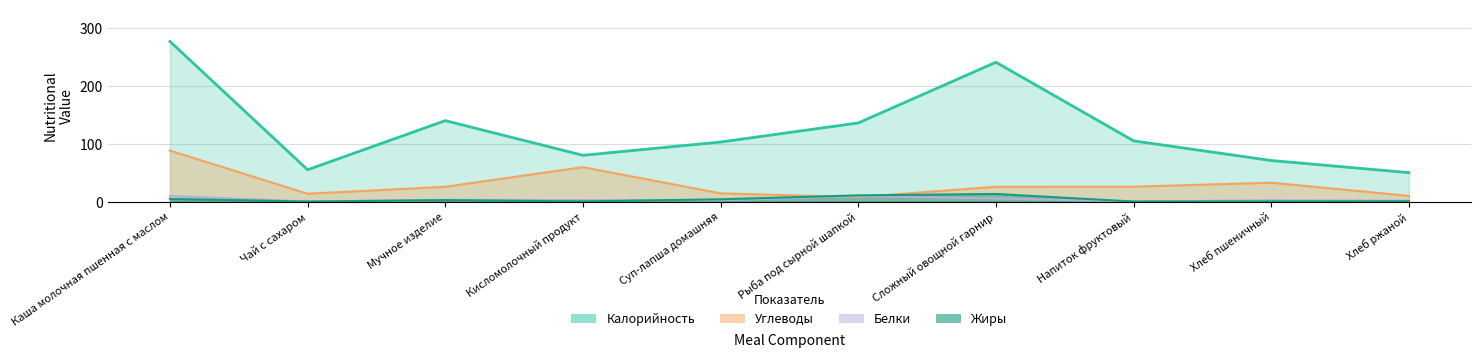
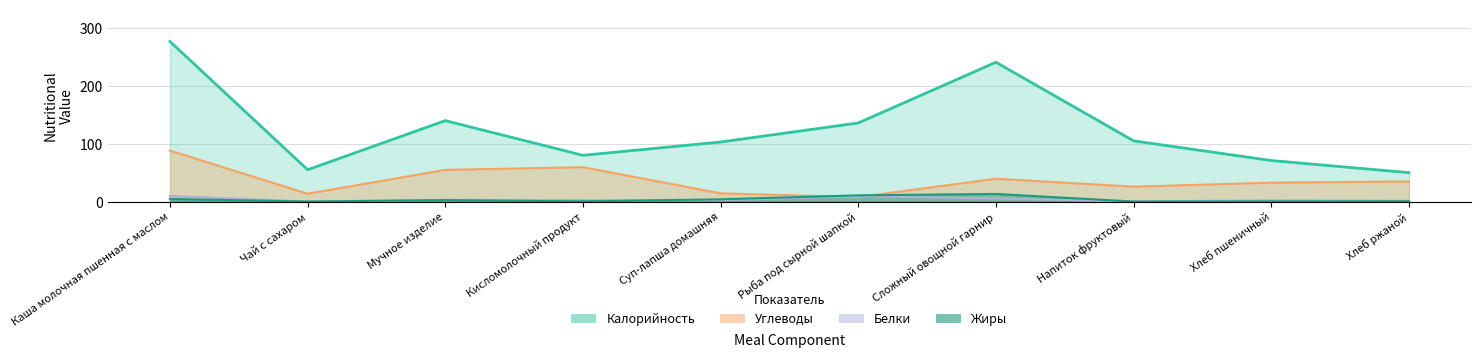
  {
    "Углеводы": {
      "Каша молочная пшенная с маслом": 90,
      "Чай с сахаром": 10,
-     "Мучное изделие": 30,
+     "Мучное изделие": 50,
      "Кисломолочный продукт": 60,
      "Суп-лапша домашняя": 10,
-     "Сложный овощной гарнир": 30,
+     "Сложный овощной гарнир": 40,
      "Напиток фруктовый": 30,
      "Хлеб пшеничный": 30,
-     "Хлеб ржаной": 10
+     "Хлеб ржаной": 30
    }
  }
